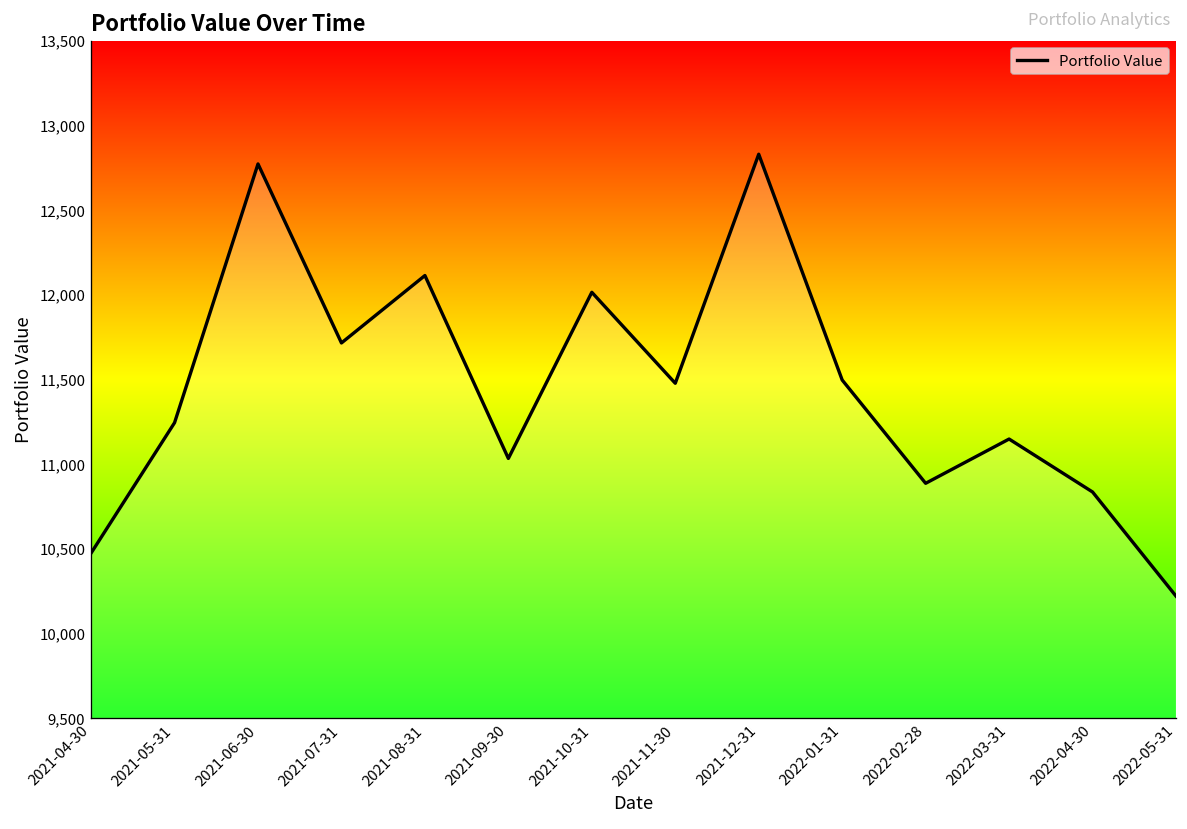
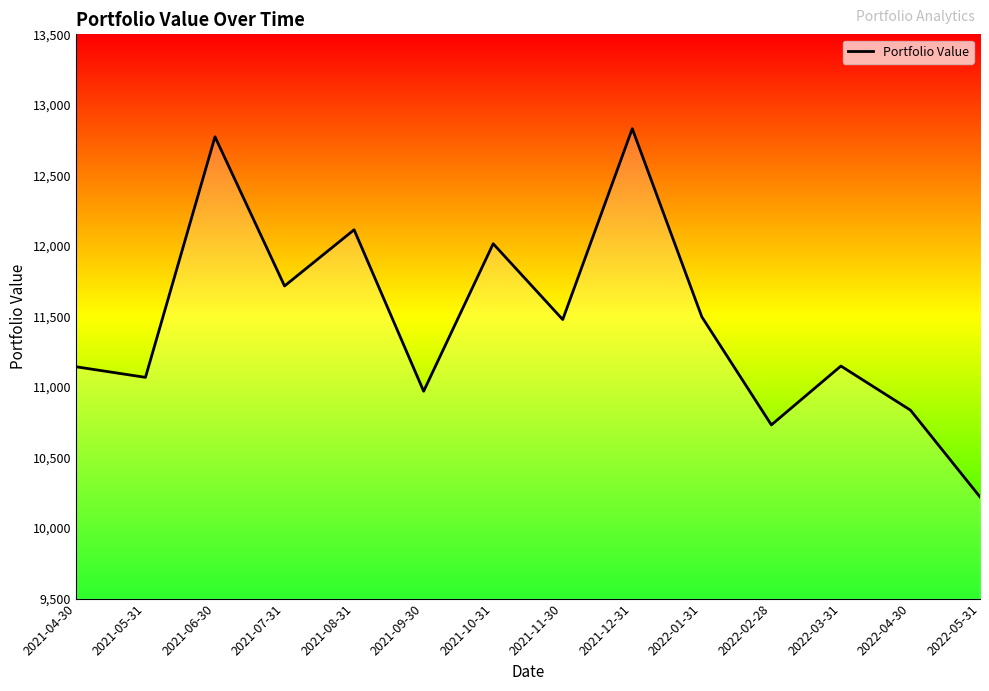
  {
-   "2021-04-30": "10,470",
-   "2021-05-31": "11,250",
+   "2021-04-30": "11,140",
+   "2021-05-31": "11,070",
    "2021-06-30": "12,770",
    "2021-07-31": "11,720",
    "2021-08-31": "12,110",
-   "2021-09-30": "11,030",
+   "2021-09-30": "10,970",
    "2021-10-31": "12,020",
    "2021-11-30": "11,480",
    "2021-12-31": "12,830",
    "2022-01-31": "11,500",
-   "2022-02-28": "10,890",
+   "2022-02-28": "10,730",
    "2022-03-31": "11,150",
    "2022-04-30": "10,840",
    "2022-05-31": "10,220"
  }
